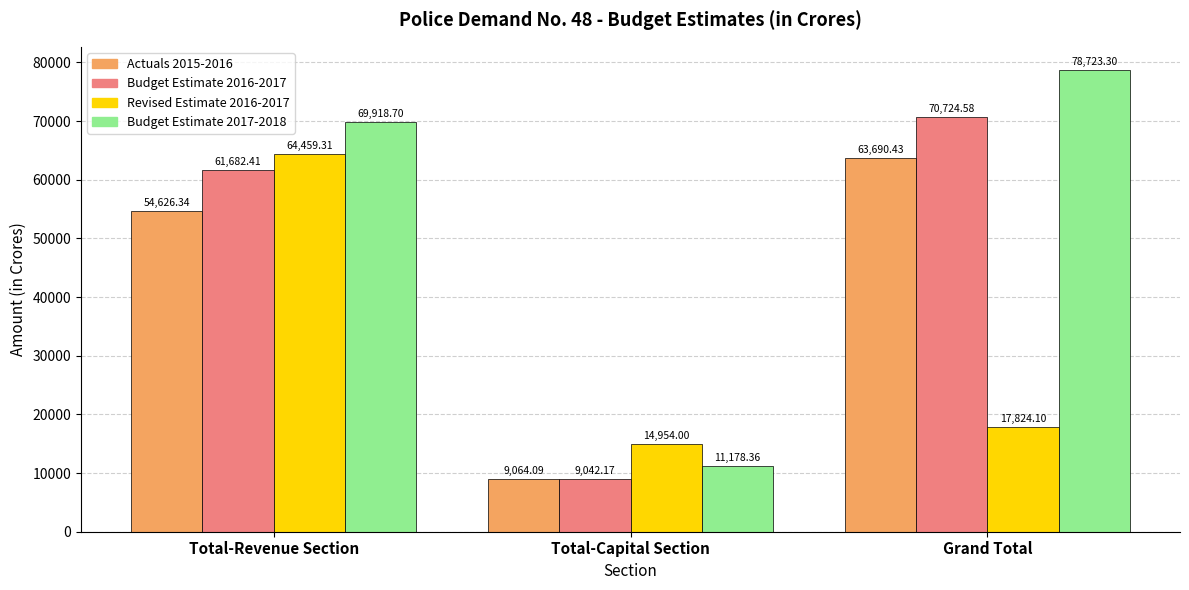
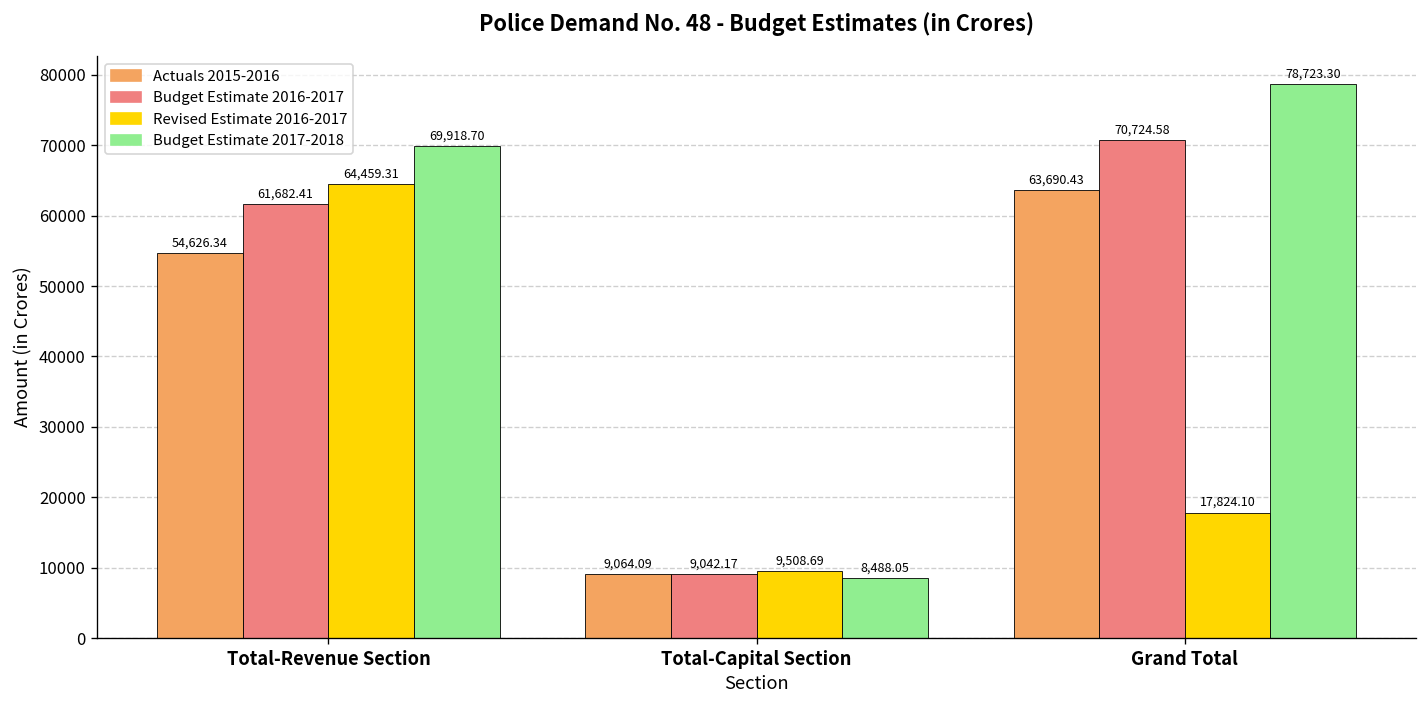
  {
    "Revised Estimate 2016-2017": {
      "Total-Revenue Section": "64,459.31",
-     "Total-Capital Section": "14,954.00",
+     "Total-Capital Section": "9,508.69",
      "Grand Total": "17,824.10"
    },
    "Budget Estimate 2017-2018": {
      "Total-Revenue Section": "69,918.70",
-     "Total-Capital Section": "11,178.36",
+     "Total-Capital Section": "8,488.05",
      "Grand Total": "78,723.30"
    }
  }
